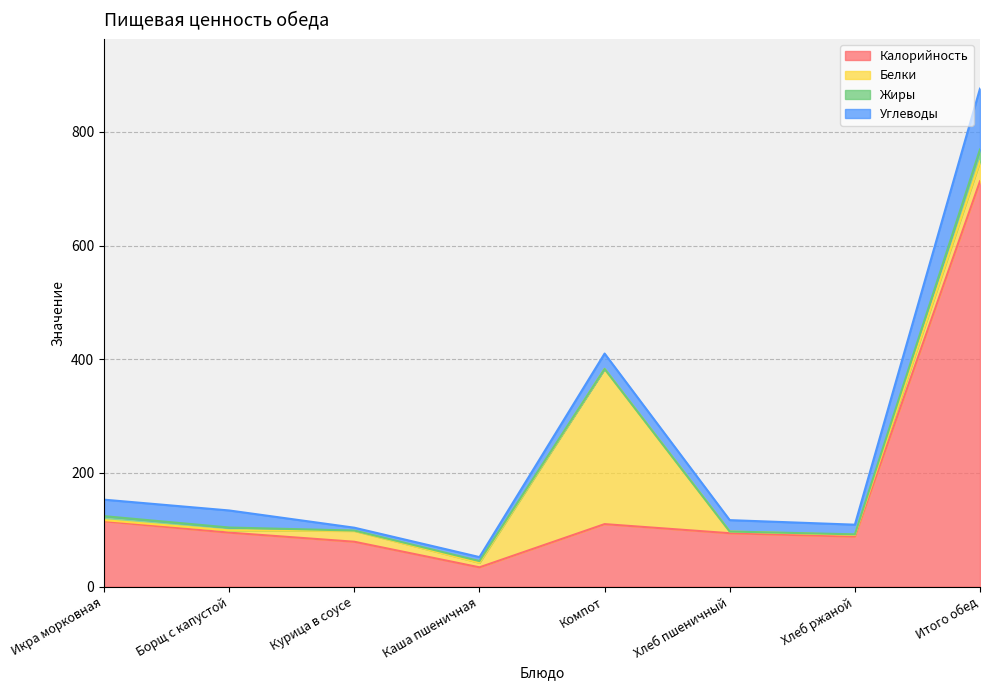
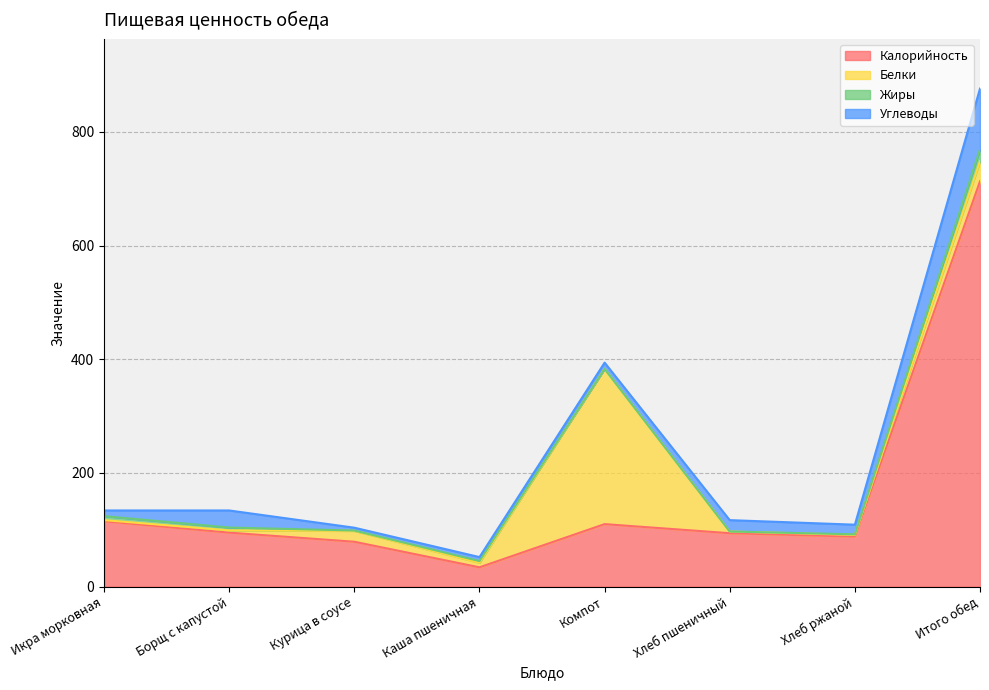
  {
    "Калорийность": {
      "Курица в соусе": 80,
      "Каша пшеничная": 30,
      "Компот": 110,
      "Итого обед": 710
    },
    "Белки": {
      "Итого обед": 40
    },
    "Жиры": {
      "Икра морковная": 10,
      "Борщ с капустой": 10,
      "Итого обед": 20
    },
    "Углеводы": {
-     "Икра морковная": 30,
+     "Икра морковная": 10,
      "Борщ с капустой": 30,
      "Курица в соусе": 10,
      "Каша пшеничная": 10,
-     "Компот": 30,
+     "Компот": 10,
      "Хлеб пшеничный": 20,
      "Хлеб ржаной": 20,
      "Итого обед": 110
    }
  }
